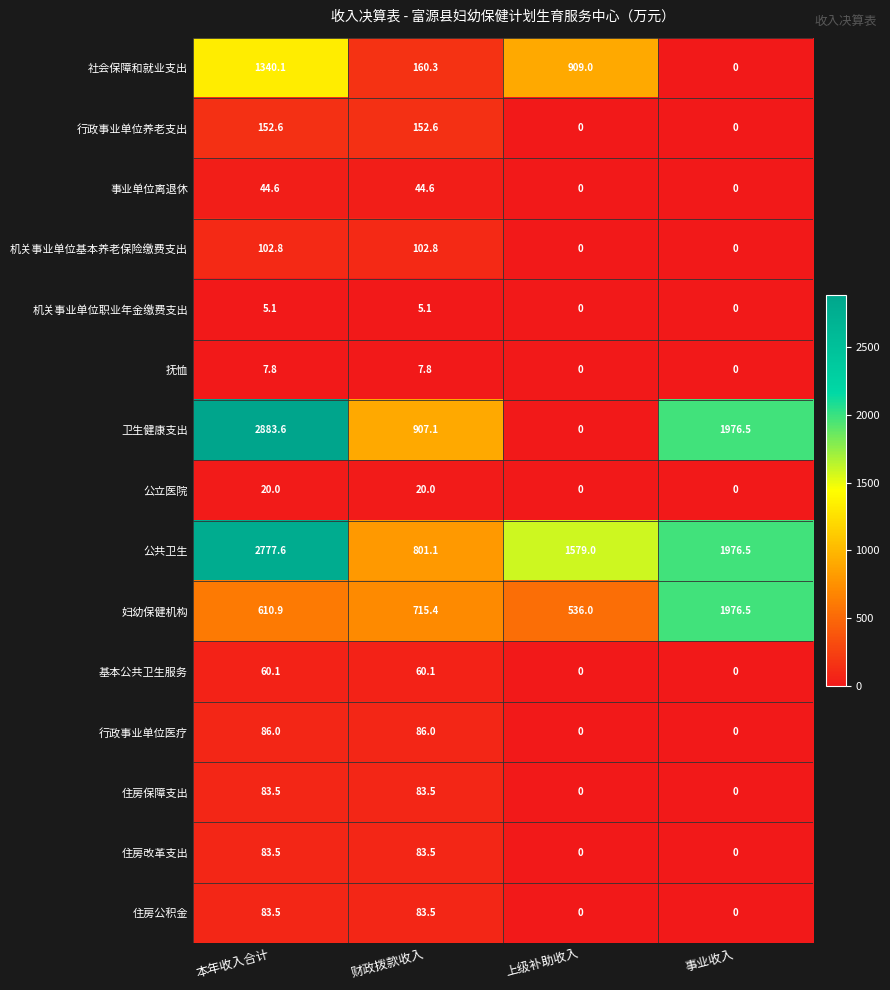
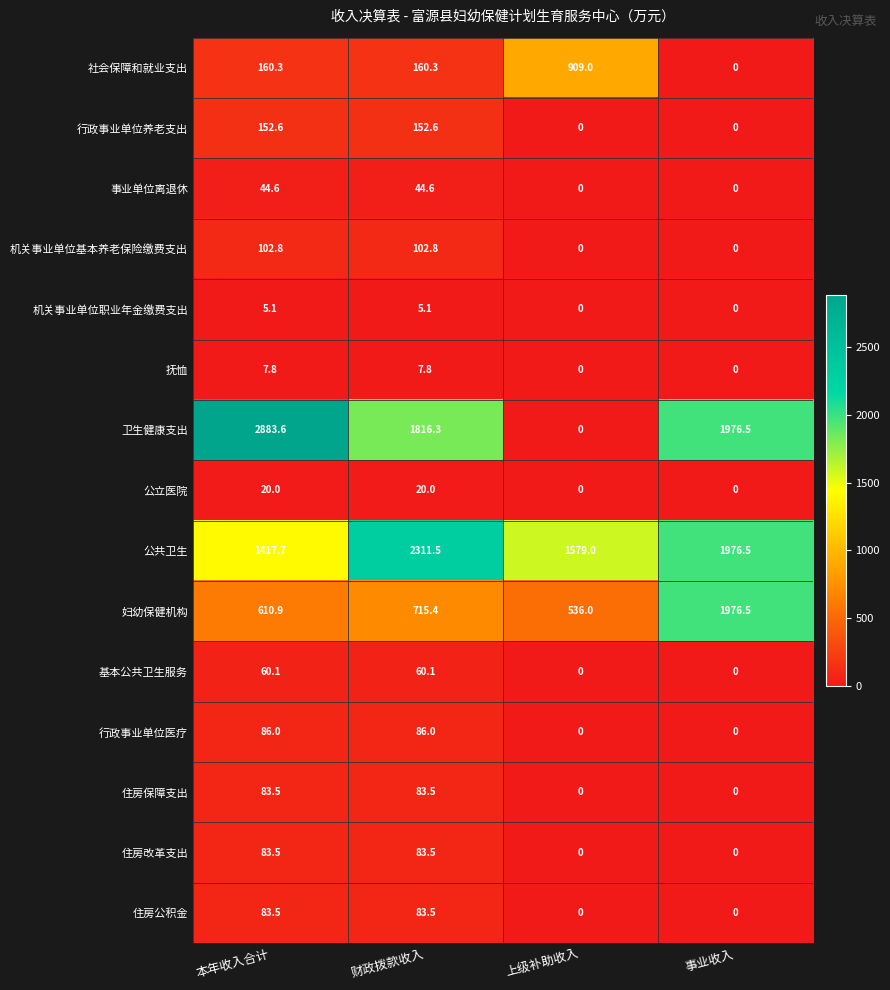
  {
    "社会保障和就业支出": {
-     "本年收入合计": 1340.1,
+     "本年收入合计": 160.3,
      "财政拨款收入": 160.3,
      "上级补助收入": 909.0,
      "事业收入": 0
    },
    "行政事业单位养老支出": {
      "本年收入合计": 152.6,
      "财政拨款收入": 152.6,
      "上级补助收入": 0,
      "事业收入": 0
    },
    "事业单位离退休": {
      "本年收入合计": 44.6,
      "财政拨款收入": 44.6,
      "上级补助收入": 0,
      "事业收入": 0
    },
    "机关事业单位基本养老保险缴费支出": {
      "本年收入合计": 102.8,
      "财政拨款收入": 102.8,
      "上级补助收入": 0,
      "事业收入": 0
    },
    "机关事业单位职业年金缴费支出": {
      "本年收入合计": 5.1,
      "财政拨款收入": 5.1,
      "上级补助收入": 0,
      "事业收入": 0
    },
    "抚恤": {
      "本年收入合计": 7.8,
      "财政拨款收入": 7.8,
      "上级补助收入": 0,
      "事业收入": 0
    },
    "卫生健康支出": {
      "本年收入合计": 2883.6,
-     "财政拨款收入": 907.1,
+     "财政拨款收入": 1816.3,
      "上级补助收入": 0,
      "事业收入": 1976.5
    },
    "公立医院": {
      "本年收入合计": 20.0,
      "财政拨款收入": 20.0,
      "上级补助收入": 0,
      "事业收入": 0
    },
    "公共卫生": {
-     "本年收入合计": 2777.6,
-     "财政拨款收入": 801.1,
+     "本年收入合计": 1417.7,
+     "财政拨款收入": 2311.5,
      "上级补助收入": 1579.0,
      "事业收入": 1976.5
    },
    "妇幼保健机构": {
      "本年收入合计": 610.9,
      "财政拨款收入": 715.4,
      "上级补助收入": 536.0,
      "事业收入": 1976.5
    },
    "基本公共卫生服务": {
      "本年收入合计": 60.1,
      "财政拨款收入": 60.1,
      "上级补助收入": 0,
      "事业收入": 0
    },
    "行政事业单位医疗": {
      "本年收入合计": 86.0,
      "财政拨款收入": 86.0,
      "上级补助收入": 0,
      "事业收入": 0
    },
    "住房保障支出": {
      "本年收入合计": 83.5,
      "财政拨款收入": 83.5,
      "上级补助收入": 0,
      "事业收入": 0
    },
    "住房改革支出": {
      "本年收入合计": 83.5,
      "财政拨款收入": 83.5,
      "上级补助收入": 0,
      "事业收入": 0
    },
    "住房公积金": {
      "本年收入合计": 83.5,
      "财政拨款收入": 83.5,
      "上级补助收入": 0,
      "事业收入": 0
    }
  }
